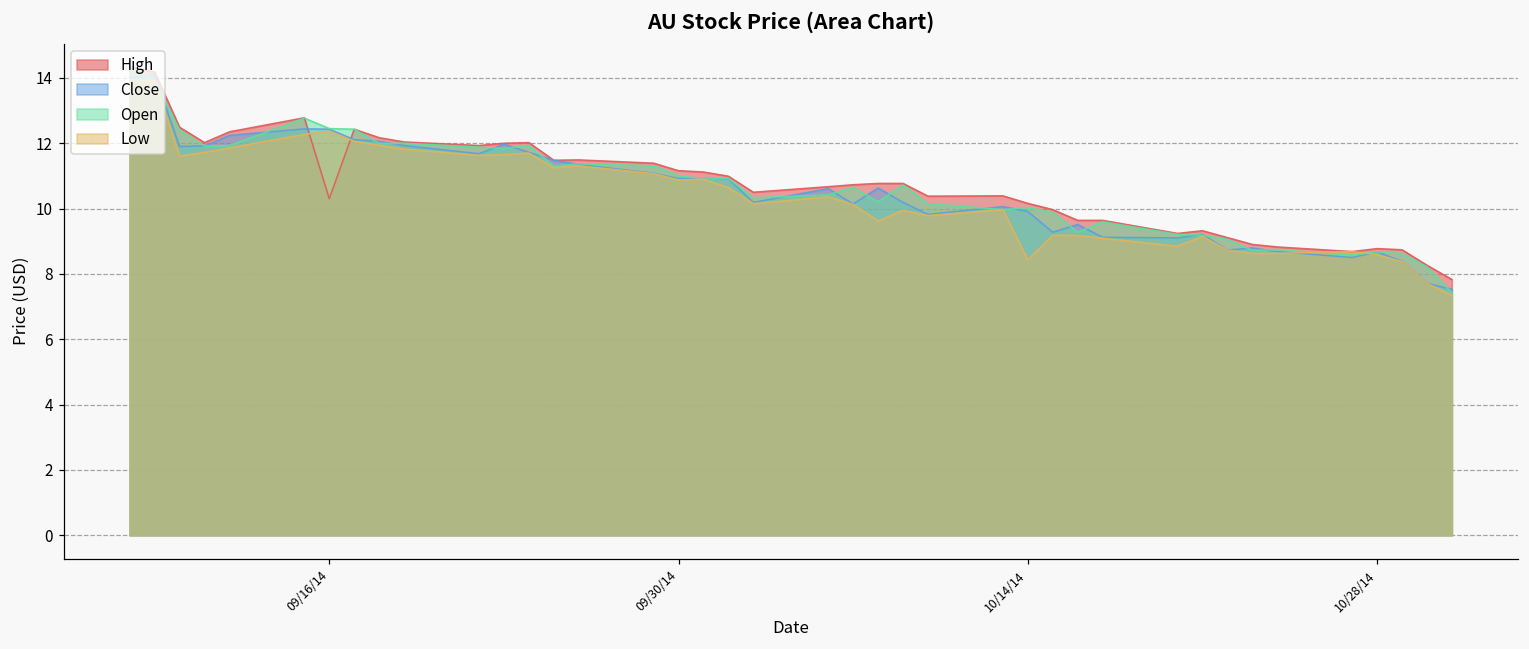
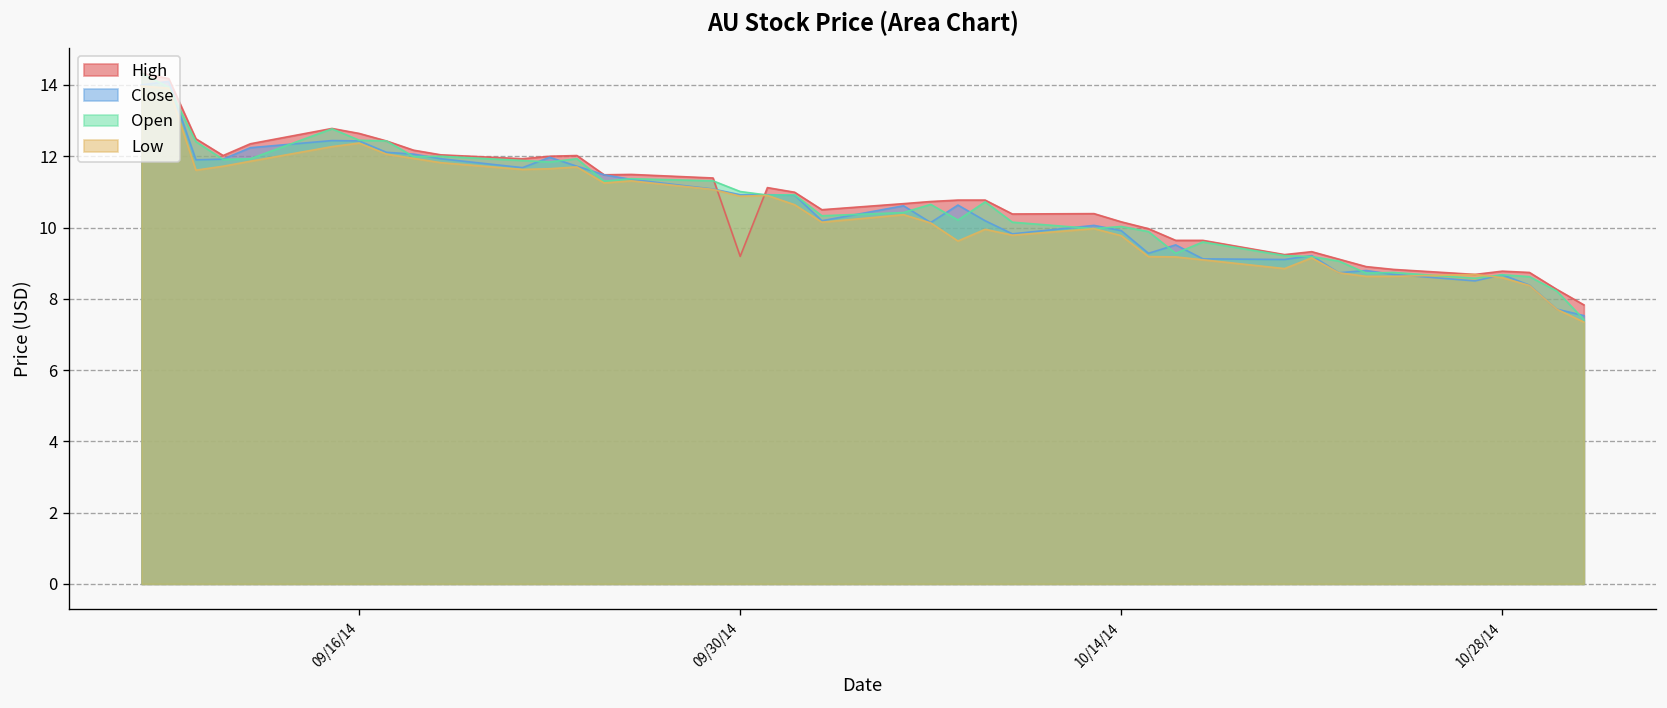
  {
    "High": {
-     "09/16/14": 10.3,
-     "09/30/14": 11.2,
+     "09/16/14": 12.6,
+     "09/30/14": 9.2,
      "10/14/14": 10.2,
      "10/28/14": 8.8
    },
    "Close": {
      "10/14/14": 9.9
    },
    "Open": {
      "09/30/14": 11.0,
      "10/14/14": 10.0
    },
    "Low": {
-     "10/14/14": 8.4
+     "10/14/14": 9.8
    }
  }
